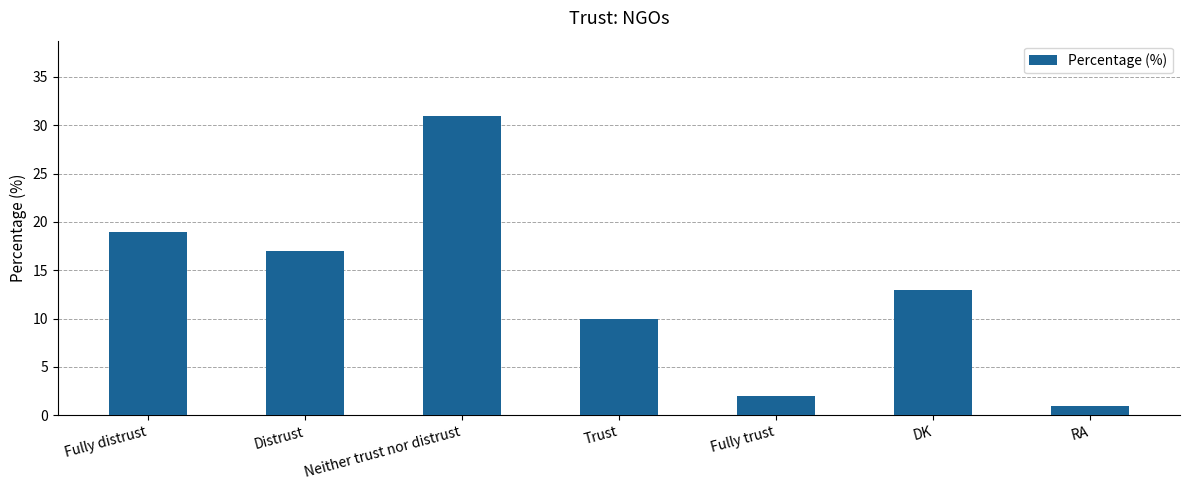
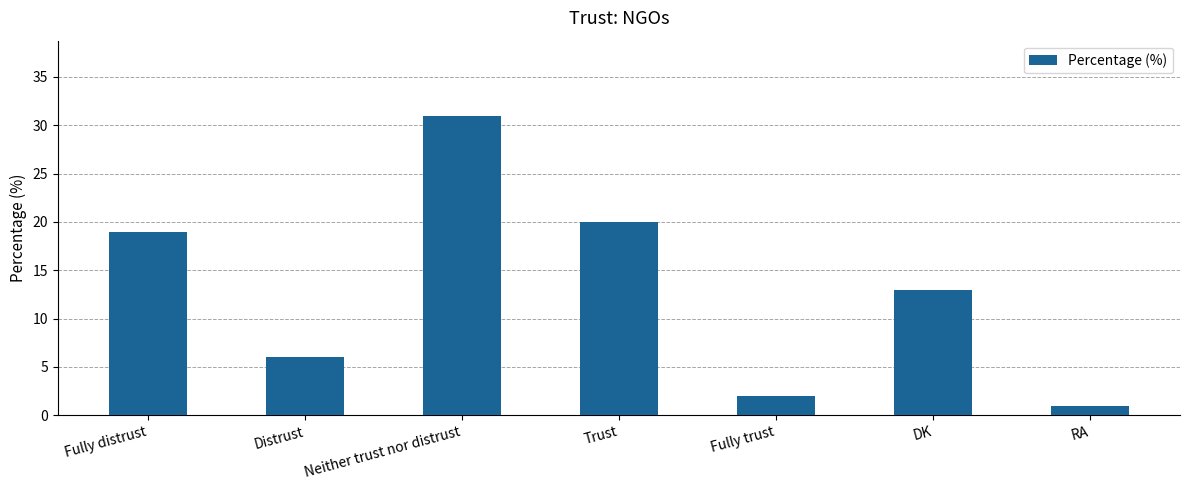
  {
    "Fully distrust": 19,
-   "Distrust": 17,
+   "Distrust": 6,
    "Neither trust nor distrust": 31,
-   "Trust": 10,
+   "Trust": 20,
    "Fully trust": 2,
    "DK": 13,
    "RA": 1
  }
